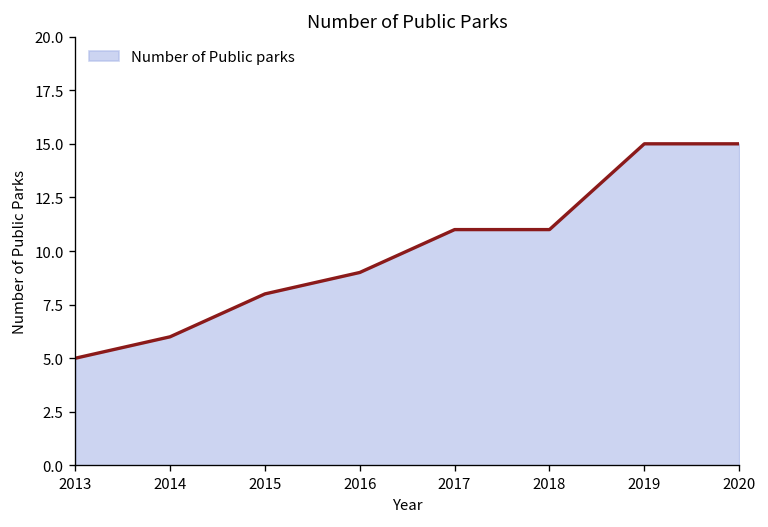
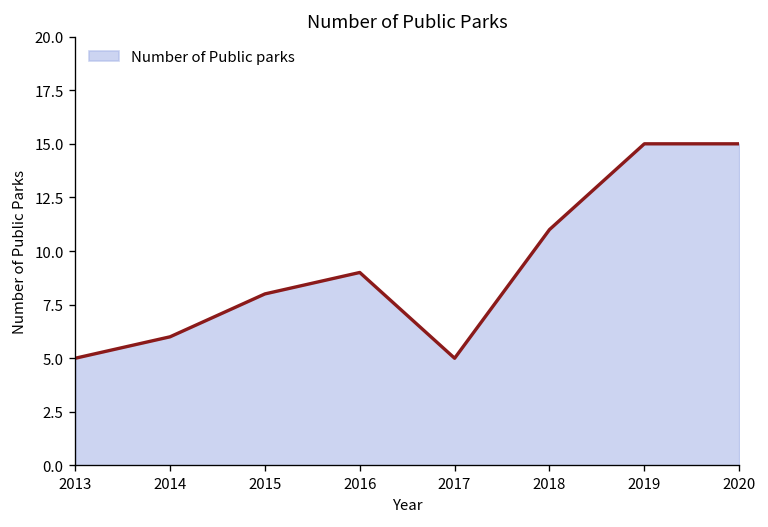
  {
    "2013": 5,
    "2014": 6,
    "2015": 8,
    "2016": 9,
-   "2017": 11,
+   "2017": 5,
    "2018": 11,
    "2019": 15,
    "2020": 15
  }
